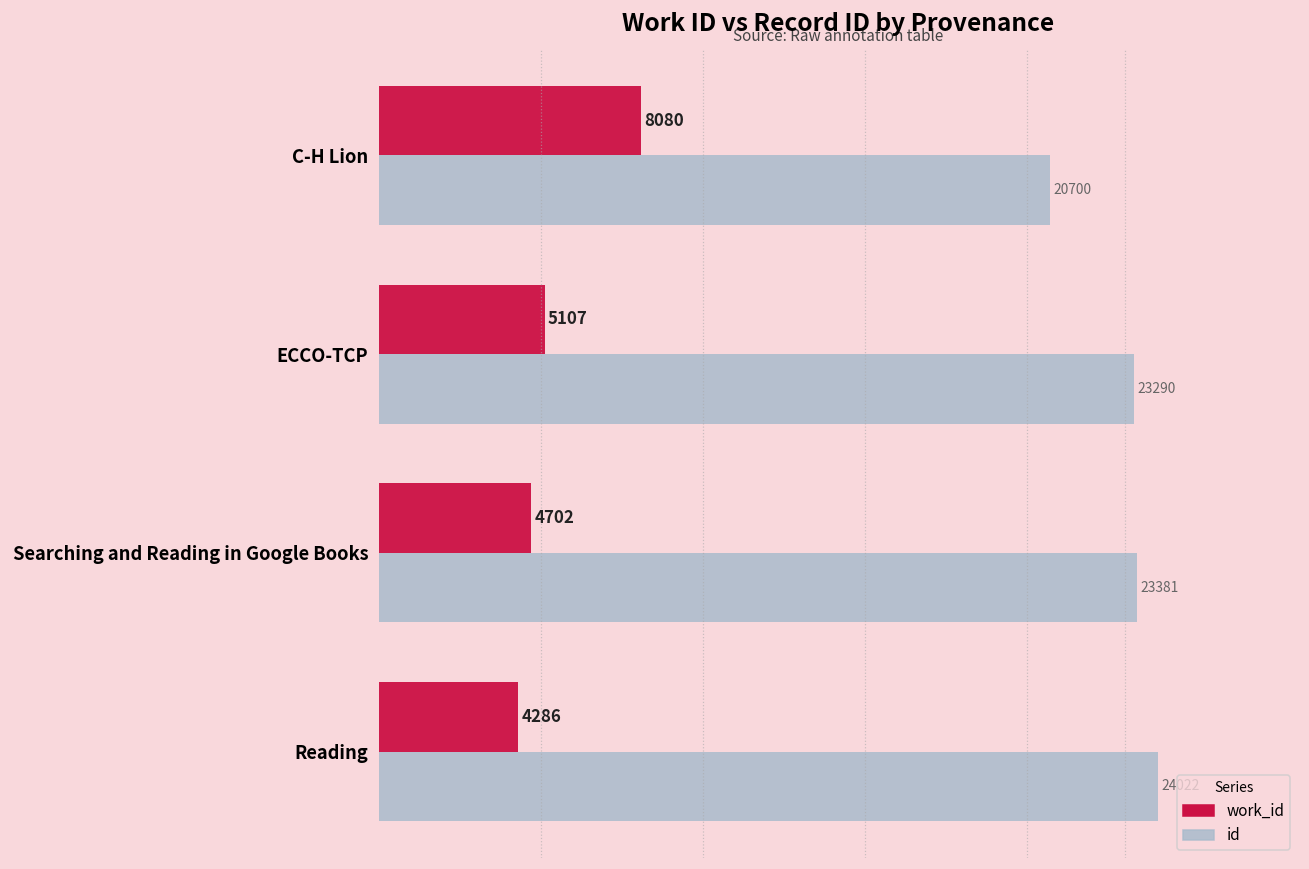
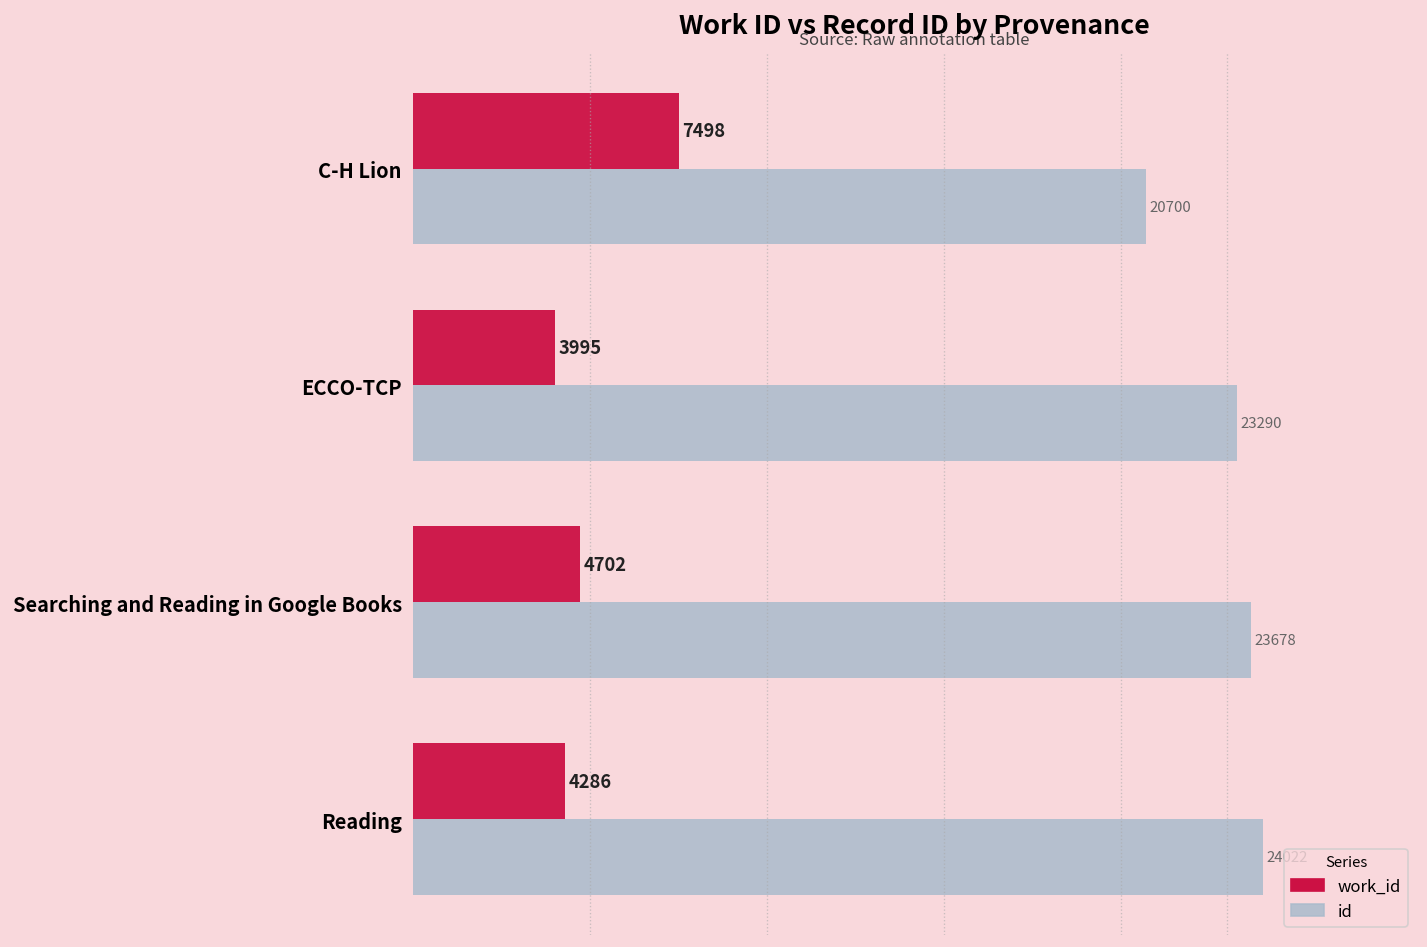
  {
    "id": {
      "C-H Lion": 20700,
      "ECCO-TCP": 23290,
-     "Searching and Reading in Google Books": 23381
+     "Searching and Reading in Google Books": 23678
    },
    "work_id": {
-     "C-H Lion": 8080,
-     "ECCO-TCP": 5107,
+     "C-H Lion": 7498,
+     "ECCO-TCP": 3995,
      "Searching and Reading in Google Books": 4702,
      "Reading": 4286
    }
  }
